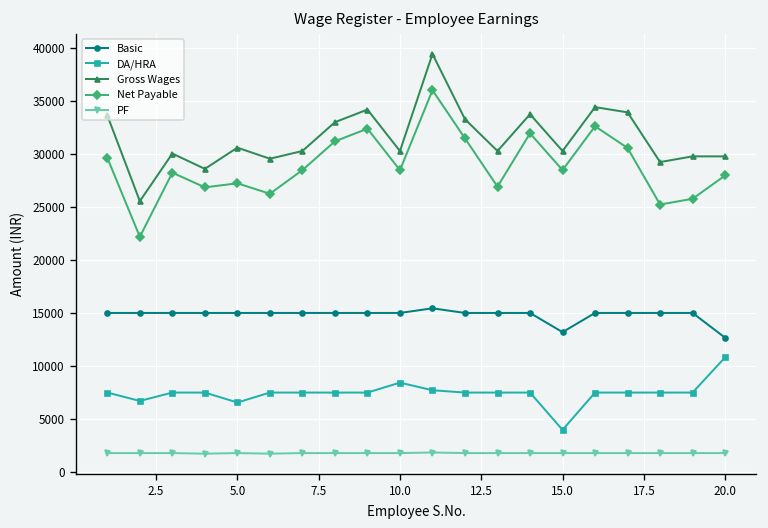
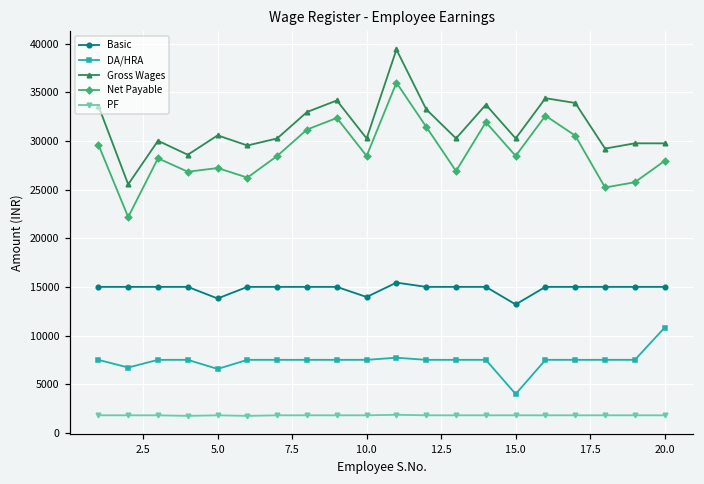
  {
    "Basic": {
-     "5.0": 15000,
-     "10.0": 15000,
+     "5.0": 14000,
+     "10.0": 14000,
      "15.0": 13000,
-     "20.0": 13000
+     "20.0": 15000
    },
    "DA/HRA": {
      "5.0": 7000,
-     "10.0": 8400,
+     "10.0": 7500,
      "15.0": 4000,
      "20.0": 11000
    },
    "PF": {
      "5.0": 2000,
      "10.0": 2000,
      "15.0": 2000,
      "20.0": 2000
    }
  }
